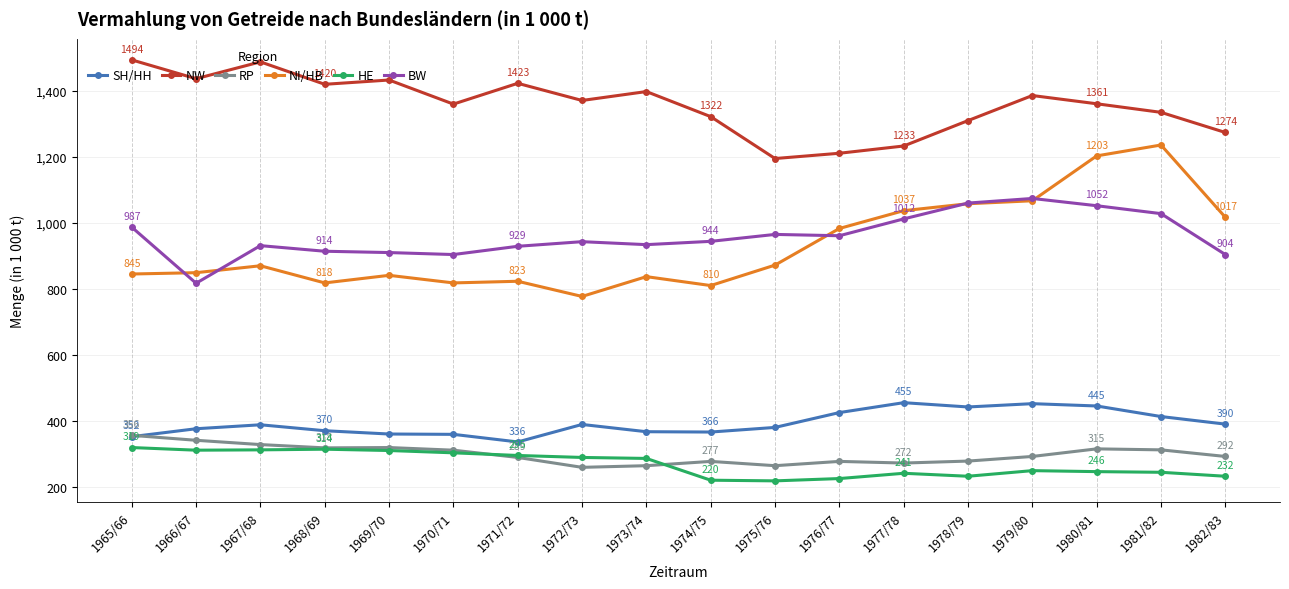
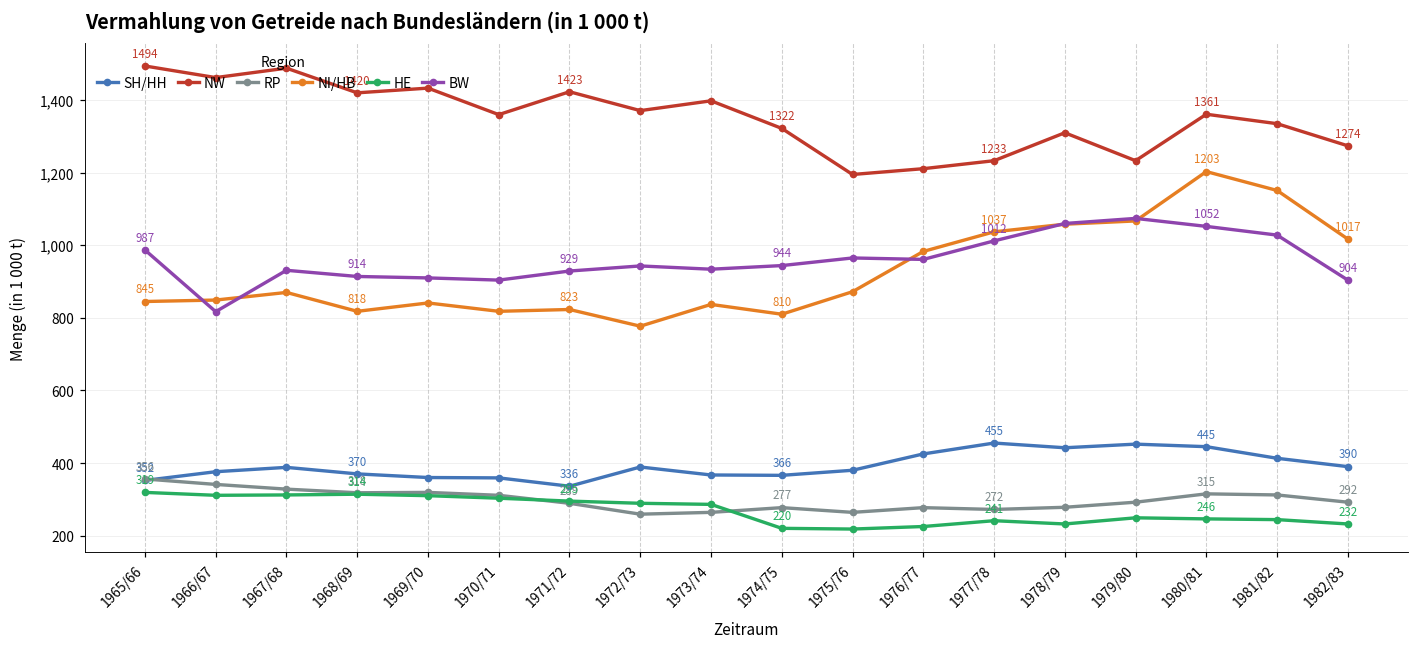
  {
    "SH/HH": {
      "1968/69": "370",
      "1971/72": "336",
      "1974/75": "366",
      "1977/78": "455",
      "1980/81": "445",
      "1982/83": "390"
    },
    "NW": {
-     "1966/67": "1,440",
+     "1966/67": "1,460",
      "1967/68": "1,490",
      "1969/70": "1,430",
      "1970/71": "1,360",
      "1972/73": "1,370",
      "1973/74": "1,400",
      "1975/76": "1,200",
      "1976/77": "1,210",
      "1978/79": "1,310",
-     "1979/80": "1,390",
+     "1979/80": "1,230",
      "1981/82": "1,340"
    },
    "RP": {
      "1974/75": "277",
      "1977/78": "272",
      "1980/81": "315",
      "1982/83": "292"
    },
    "NI/HB": {
      "1966/67": "850",
      "1967/68": "870",
      "1969/70": "840",
      "1970/71": "820",
      "1972/73": "780",
      "1973/74": "840",
      "1975/76": "870",
      "1976/77": "980",
-     "1981/82": "1,240"
+     "1981/82": "1,150"
    },
    "HE": {
      "1974/75": "220",
      "1980/81": "246",
      "1982/83": "232"
    },
    "BW": {
      "1965/66": "987",
      "1968/69": "914",
      "1971/72": "929",
      "1974/75": "944",
      "1980/81": "1052",
      "1982/83": "904"
    }
  }
